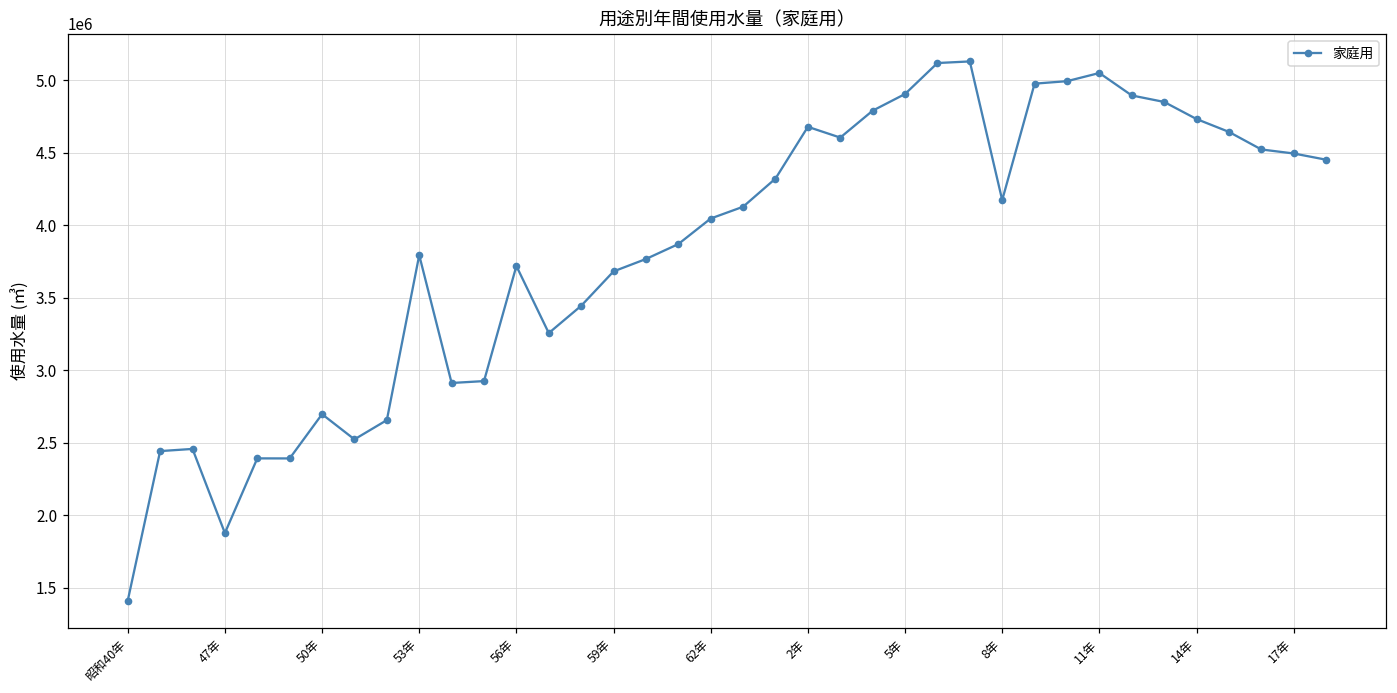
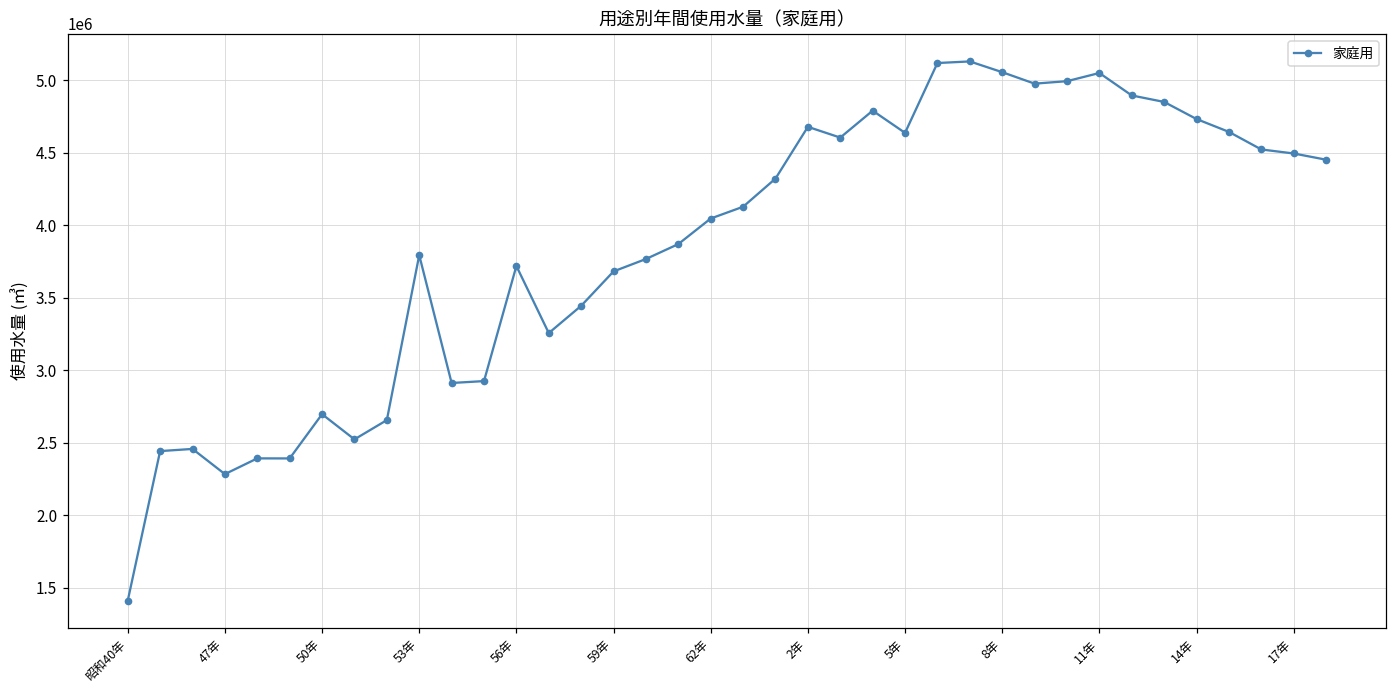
  {
    "昭和40年": 1410000,
-   "47年": 1880000,
+   "47年": 2280000,
    "50年": 2700000,
    "53年": 3790000,
    "56年": 3720000,
    "59年": 3680000,
    "62年": 4050000,
    "2年": 4680000,
-   "5年": 4900000,
-   "8年": 4170000,
+   "5年": 4640000,
+   "8年": 5050000,
    "11年": 5050000,
    "14年": 4730000,
    "17年": 4490000
  }
